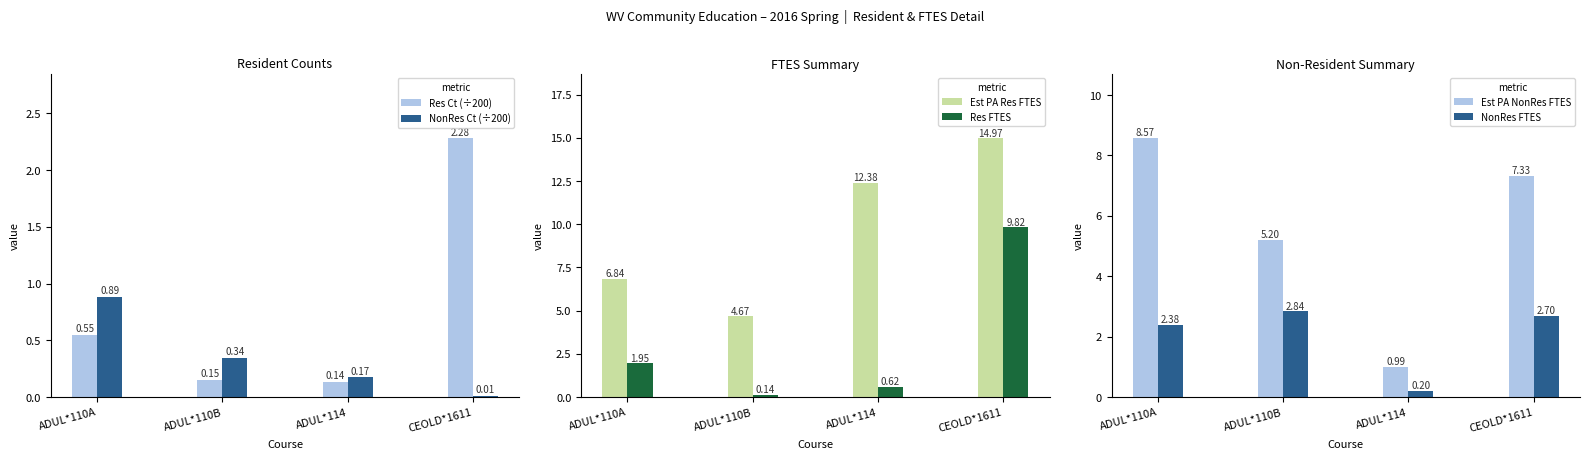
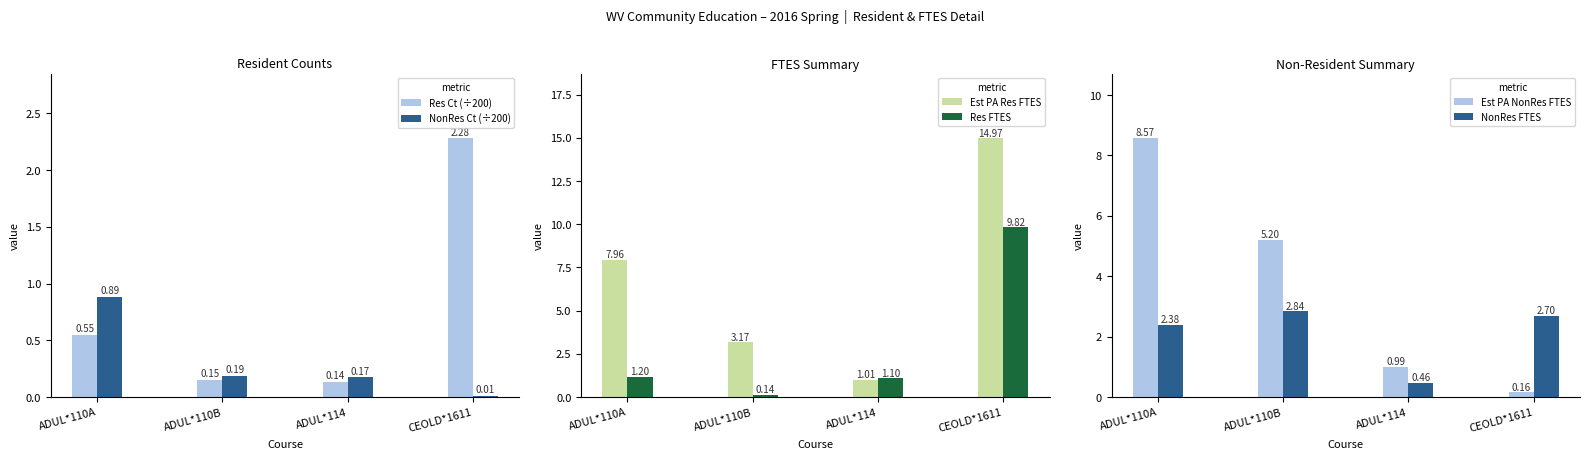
  {
    "Resident Counts": {
      "Res Ct (÷200)": {
        "ADUL*110A": 0.55,
        "ADUL*110B": 0.15,
        "ADUL*114": 0.14
      },
      "NonRes Ct (÷200)": {
        "ADUL*110A": 0.89,
-       "ADUL*110B": 0.34,
+       "ADUL*110B": 0.19,
        "ADUL*114": 0.17,
        "CEOLD*1611": 0.01
      }
    },
    "FTES Summary": {
      "Est PA Res FTES": {
-       "ADUL*110A": 6.84,
-       "ADUL*110B": 4.67,
-       "ADUL*114": 12.38,
+       "ADUL*110A": 7.96,
+       "ADUL*110B": 3.17,
+       "ADUL*114": 1.01,
        "CEOLD*1611": 14.97
      },
      "Res FTES": {
-       "ADUL*110A": 1.95,
+       "ADUL*110A": 1.20,
        "ADUL*110B": 0.14,
-       "ADUL*114": 0.62,
+       "ADUL*114": 1.10,
        "CEOLD*1611": 9.82
      }
    },
    "Non-Resident Summary": {
      "Est PA NonRes FTES": {
        "ADUL*110A": 8.57,
        "ADUL*110B": 5.20,
        "ADUL*114": 0.99,
-       "CEOLD*1611": 7.33
+       "CEOLD*1611": 0.16
      },
      "NonRes FTES": {
        "ADUL*110A": 2.38,
        "ADUL*110B": 2.84,
-       "ADUL*114": 0.20,
+       "ADUL*114": 0.46,
        "CEOLD*1611": 2.70
      }
    }
  }
